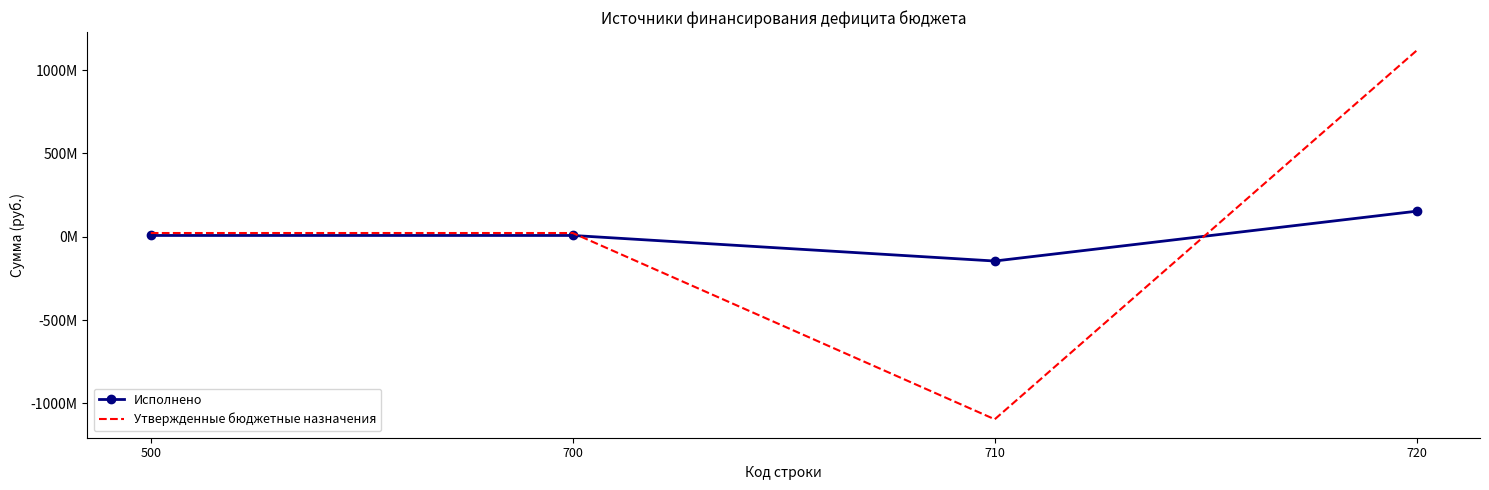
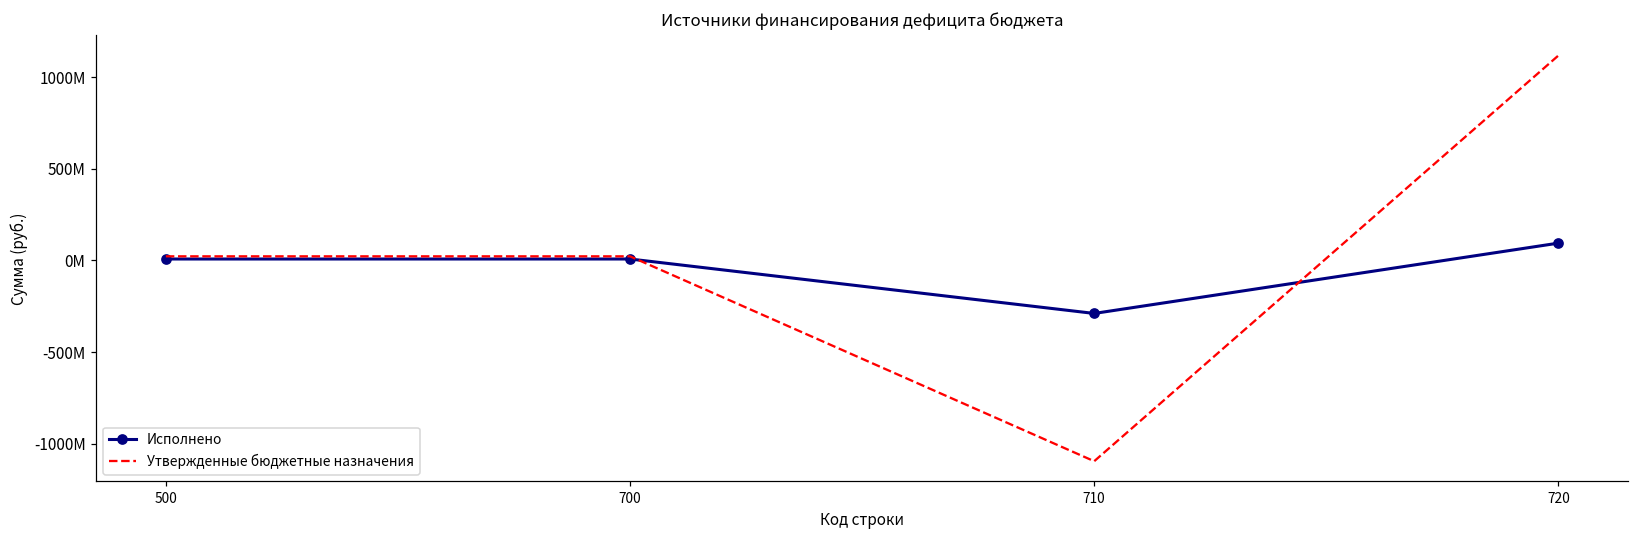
  {
    "Исполнено": {
-     "710": -150000000,
-     "720": 150000000
+     "710": -290000000,
+     "720": 90000000
    },
    "Утвержденные бюджетные назначения": {
      "710": -1100000000,
      "720": 1120000000
    }
  }
